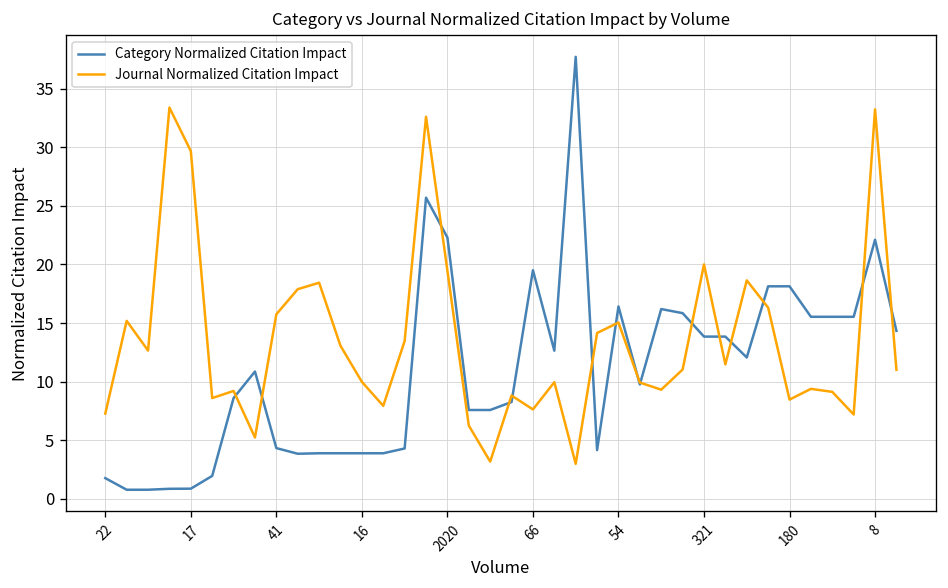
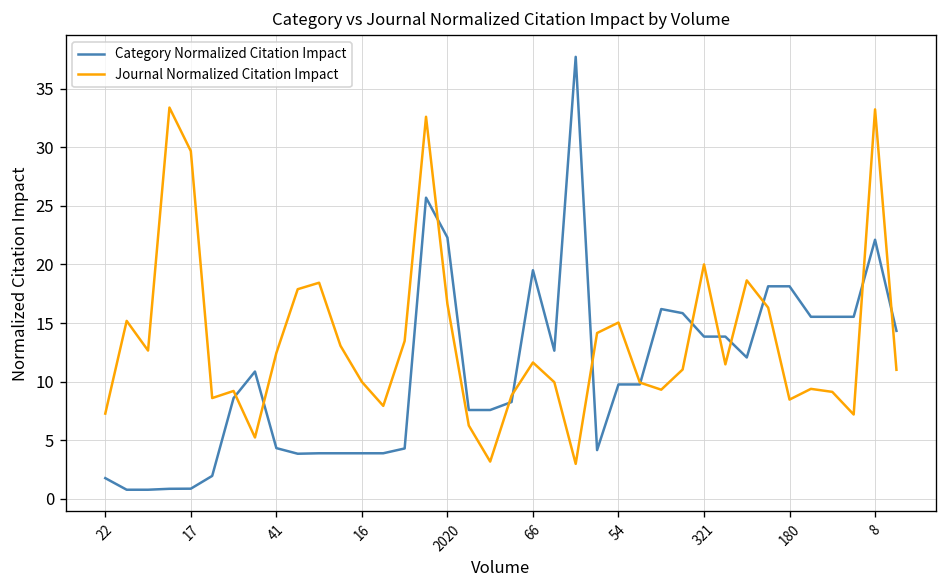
  {
    "Category Normalized Citation Impact": {
      "41": 4,
      "16": 4,
      "2020": 22,
      "66": 20,
-     "54": 16,
+     "54": 10,
      "321": 14,
      "180": 18,
      "8": 22
    },
    "Journal Normalized Citation Impact": {
-     "41": 16,
+     "41": 12,
      "16": 10,
-     "2020": 19,
-     "66": 8,
+     "2020": 17,
+     "66": 12,
      "54": 15,
      "321": 20,
      "180": 8,
      "8": 33
    }
  }
